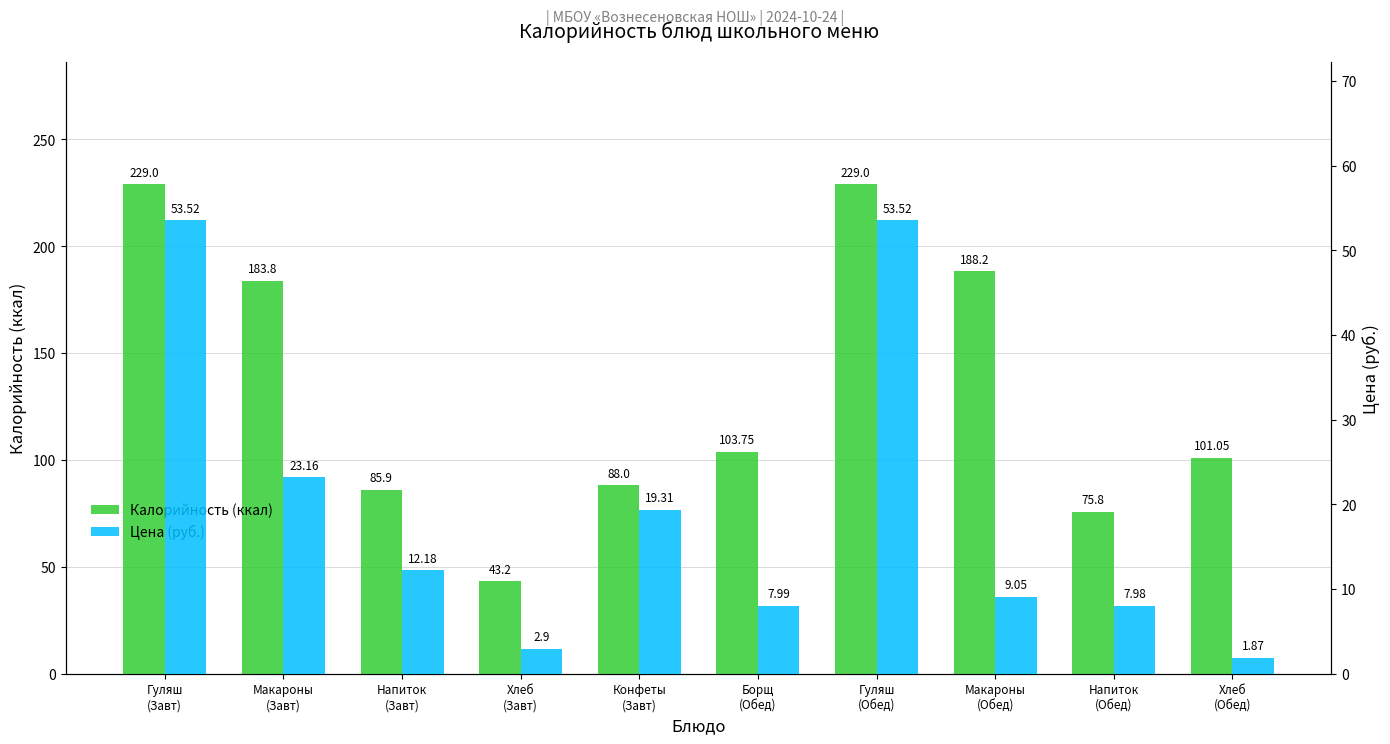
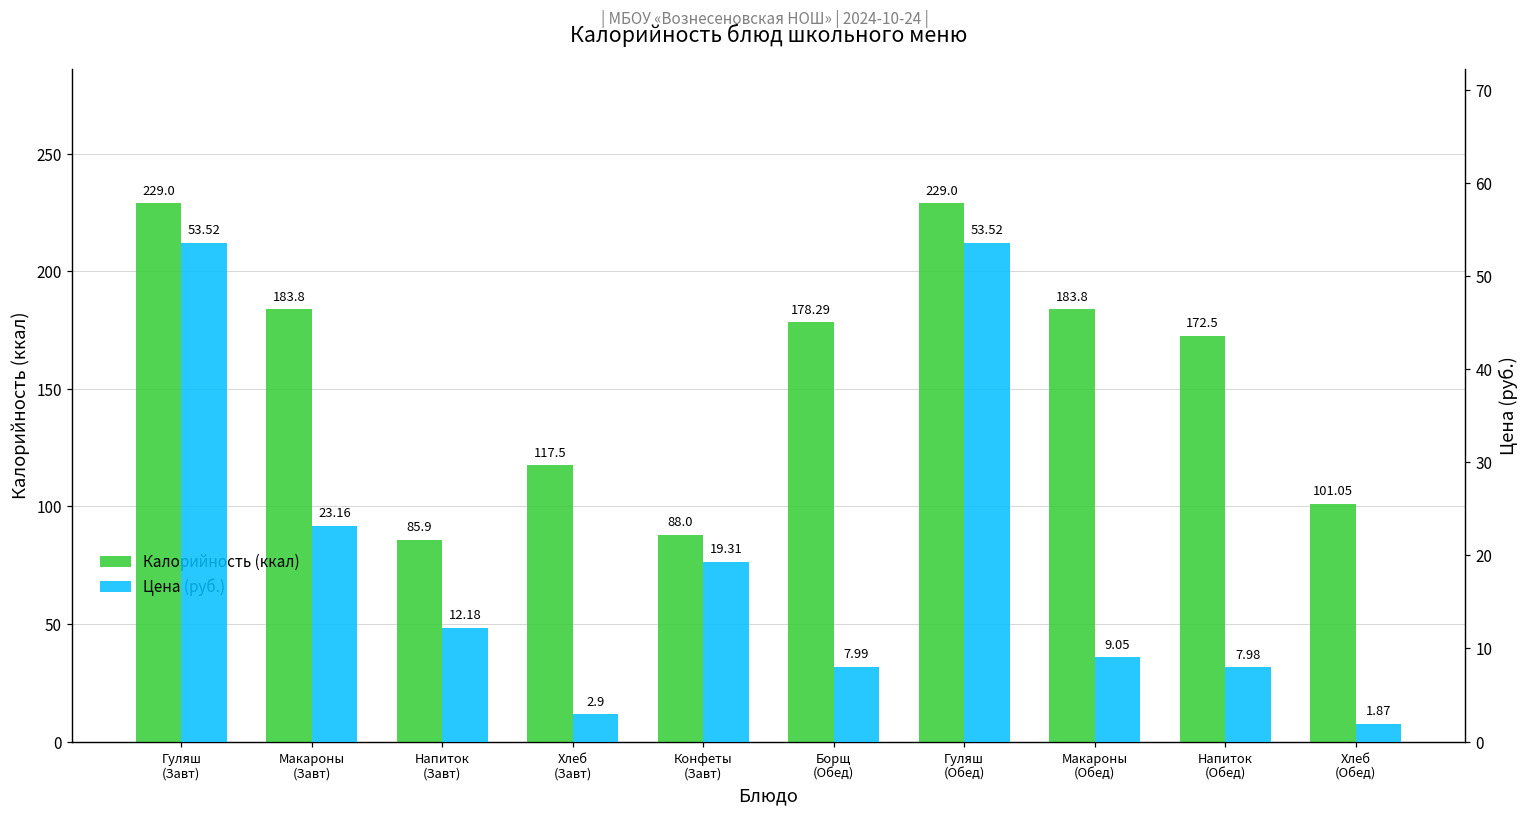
  {
    "Калорийность (ккал)": {
      "Гуляш (Завт)": 229.0,
      "Макароны (Завт)": 183.8,
      "Напиток (Завт)": 85.9,
-     "Хлеб (Завт)": 43.2,
+     "Хлеб (Завт)": 117.5,
      "Конфеты (Завт)": 88.0,
-     "Борщ (Обед)": 103.75,
+     "Борщ (Обед)": 178.29,
      "Гуляш (Обед)": 229.0,
-     "Макароны (Обед)": 188.2,
-     "Напиток (Обед)": 75.8,
+     "Макароны (Обед)": 183.8,
+     "Напиток (Обед)": 172.5,
      "Хлеб (Обед)": 101.05
    },
    "Цена (руб.)": {
      "Гуляш (Завт)": 53.52,
      "Макароны (Завт)": 23.16,
      "Напиток (Завт)": 12.18,
      "Хлеб (Завт)": 2.9,
      "Конфеты (Завт)": 19.31,
      "Борщ (Обед)": 7.99,
      "Гуляш (Обед)": 53.52,
      "Макароны (Обед)": 9.05,
      "Напиток (Обед)": 7.98,
      "Хлеб (Обед)": 1.87
    }
  }
